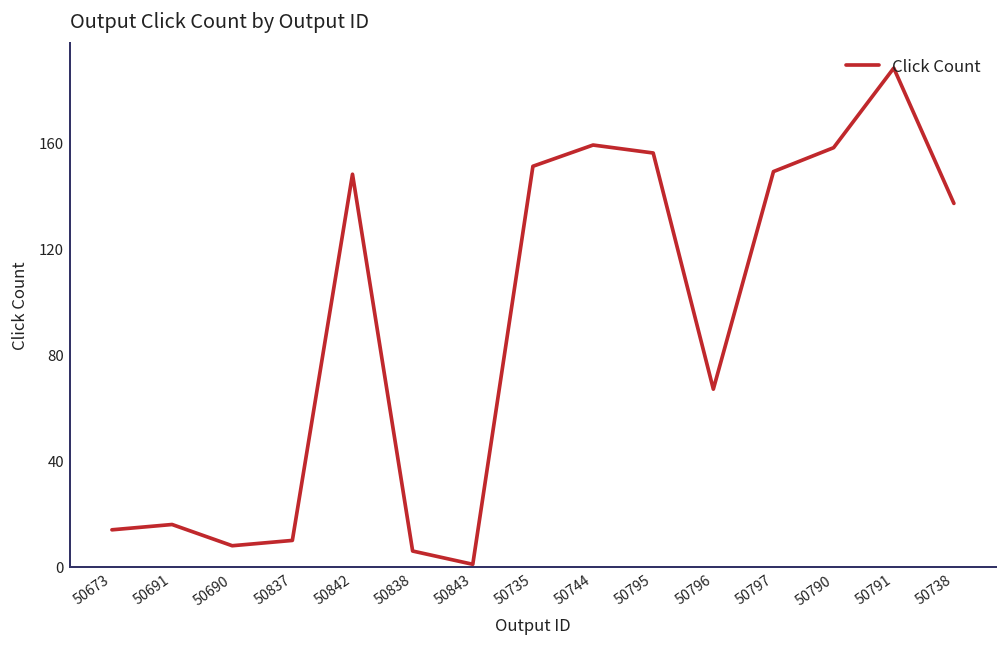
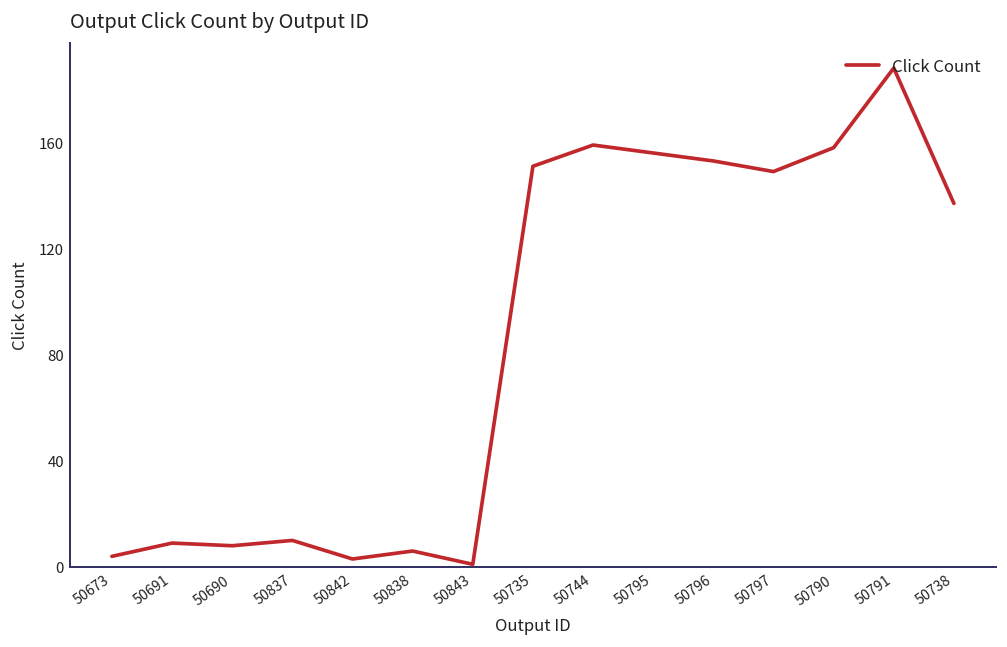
  {
-   "50673": 14,
-   "50691": 16,
+   "50673": 4,
+   "50691": 9,
    "50690": 8,
    "50837": 10,
-   "50842": 148,
+   "50842": 3,
    "50838": 6,
    "50843": 1,
    "50735": 151,
    "50744": 159,
    "50795": 156,
-   "50796": 67,
+   "50796": 153,
    "50797": 149,
    "50790": 158,
    "50791": 188,
    "50738": 137
  }
